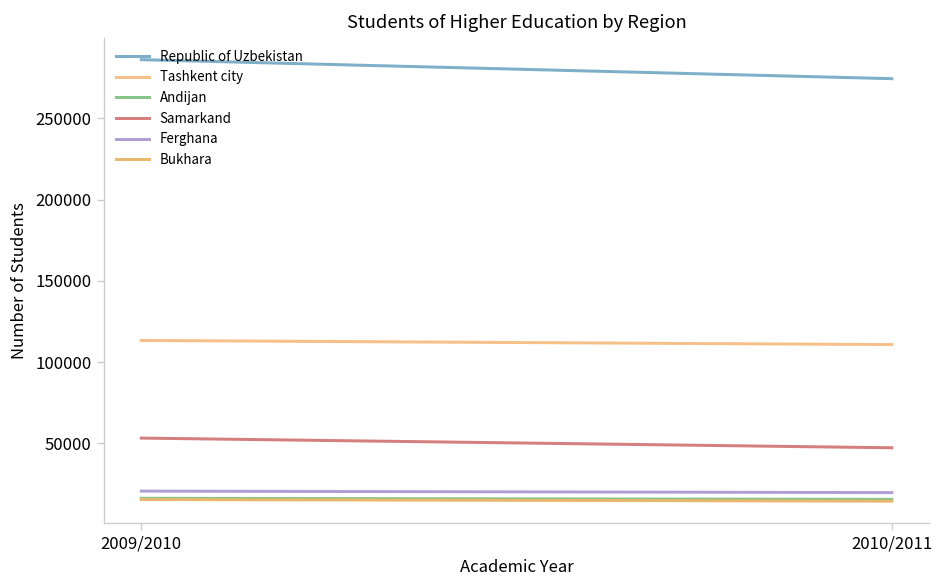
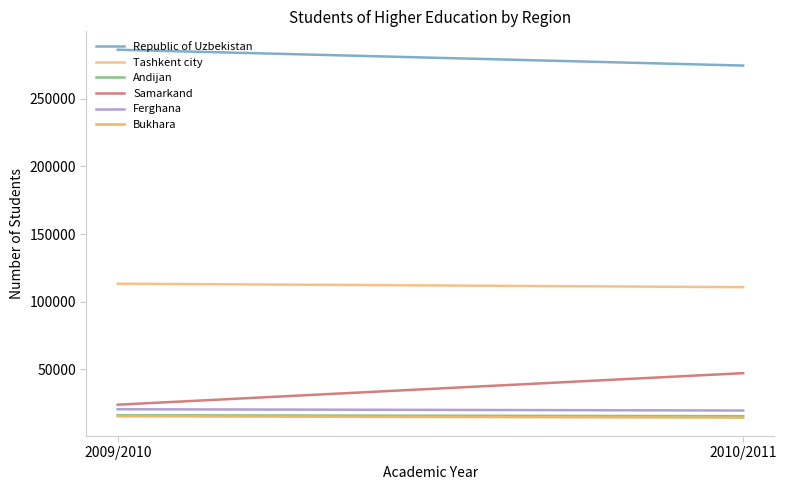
  {
    "Samarkand": {
-     "2009/2010": 53000,
+     "2009/2010": 24000,
      "2010/2011": 47000
    }
  }
